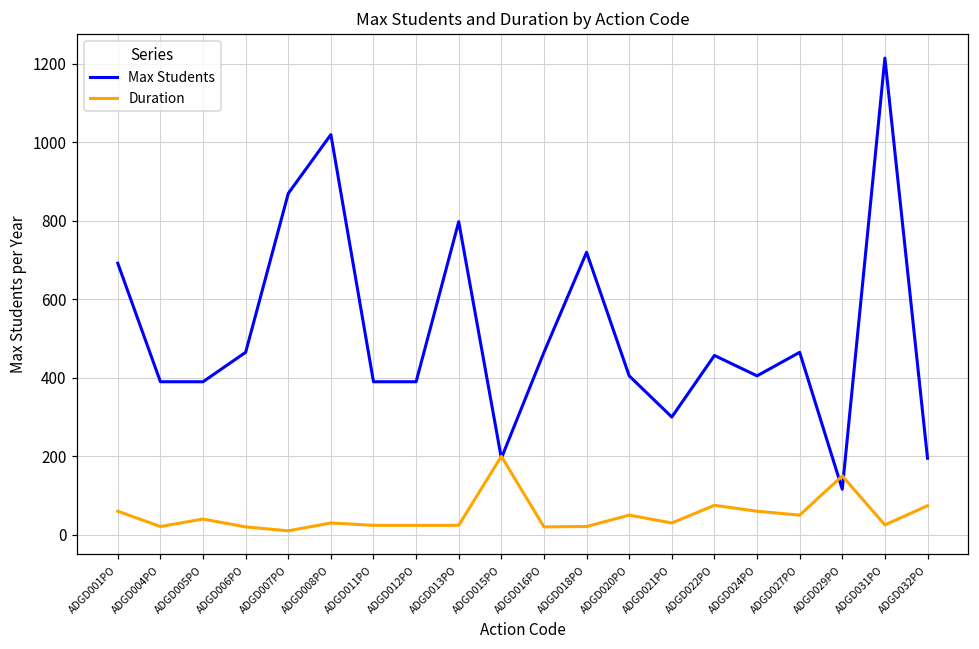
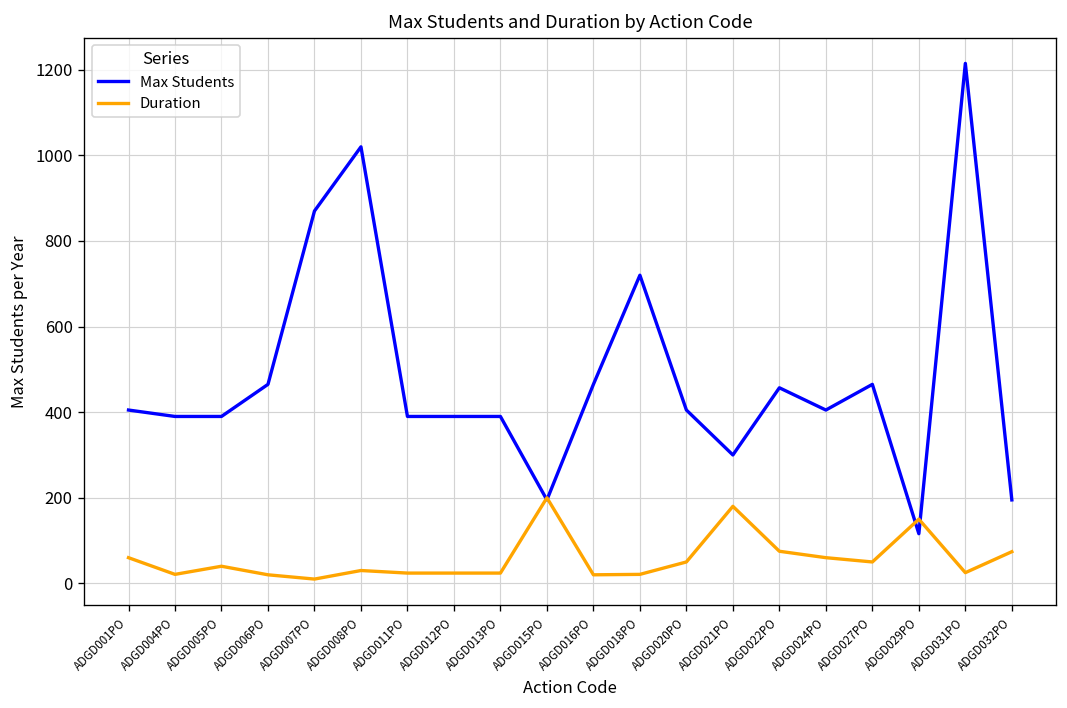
  {
    "Max Students": {
-     "ADGD001PO": 690,
+     "ADGD001PO": 410,
      "ADGD004PO": 390,
      "ADGD005PO": 390,
      "ADGD006PO": 470,
      "ADGD007PO": 870,
      "ADGD008PO": 1020,
      "ADGD011PO": 390,
      "ADGD012PO": 390,
-     "ADGD013PO": 800,
+     "ADGD013PO": 390,
      "ADGD016PO": 470,
      "ADGD018PO": 720,
      "ADGD020PO": 410,
      "ADGD021PO": 300,
      "ADGD022PO": 460,
      "ADGD024PO": 410,
      "ADGD027PO": 470,
      "ADGD029PO": 120,
      "ADGD031PO": 1220,
      "ADGD032PO": 200
    },
    "Duration": {
      "ADGD001PO": 60,
      "ADGD004PO": 20,
      "ADGD005PO": 40,
      "ADGD006PO": 20,
      "ADGD007PO": 10,
      "ADGD008PO": 30,
      "ADGD011PO": 20,
      "ADGD012PO": 20,
      "ADGD013PO": 20,
      "ADGD016PO": 20,
      "ADGD018PO": 20,
      "ADGD020PO": 50,
-     "ADGD021PO": 30,
+     "ADGD021PO": 180,
      "ADGD022PO": 80,
      "ADGD024PO": 60,
      "ADGD027PO": 50,
      "ADGD029PO": 150,
      "ADGD031PO": 30,
      "ADGD032PO": 70
    }
  }
